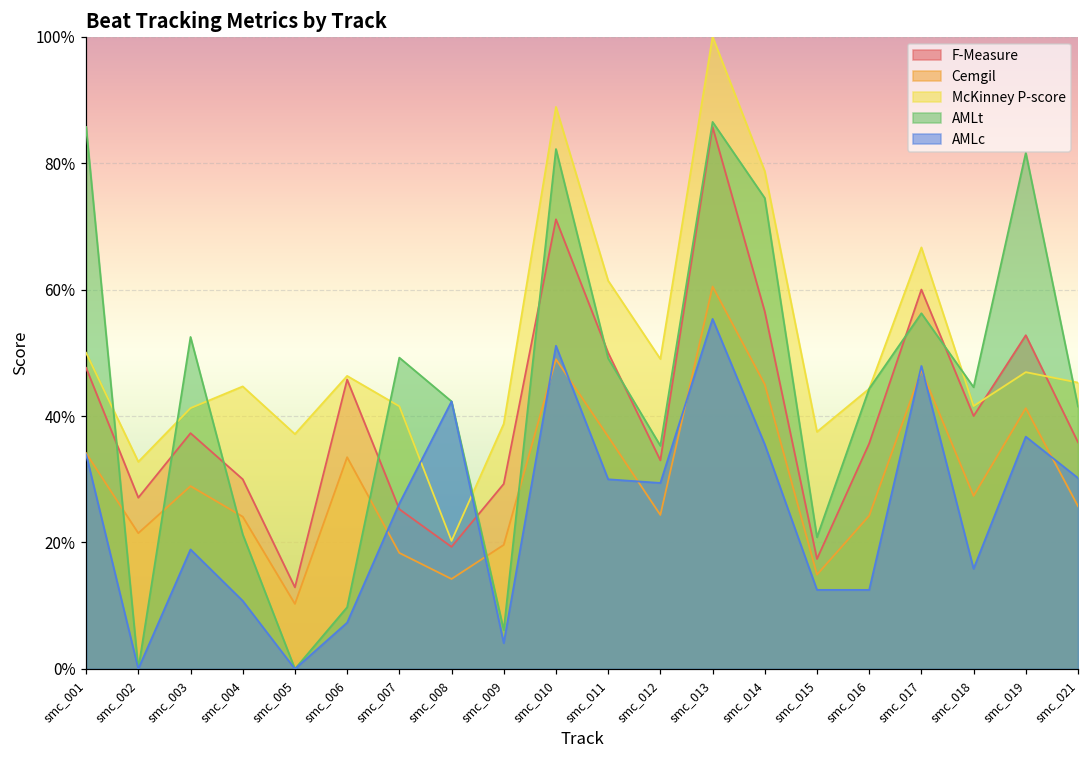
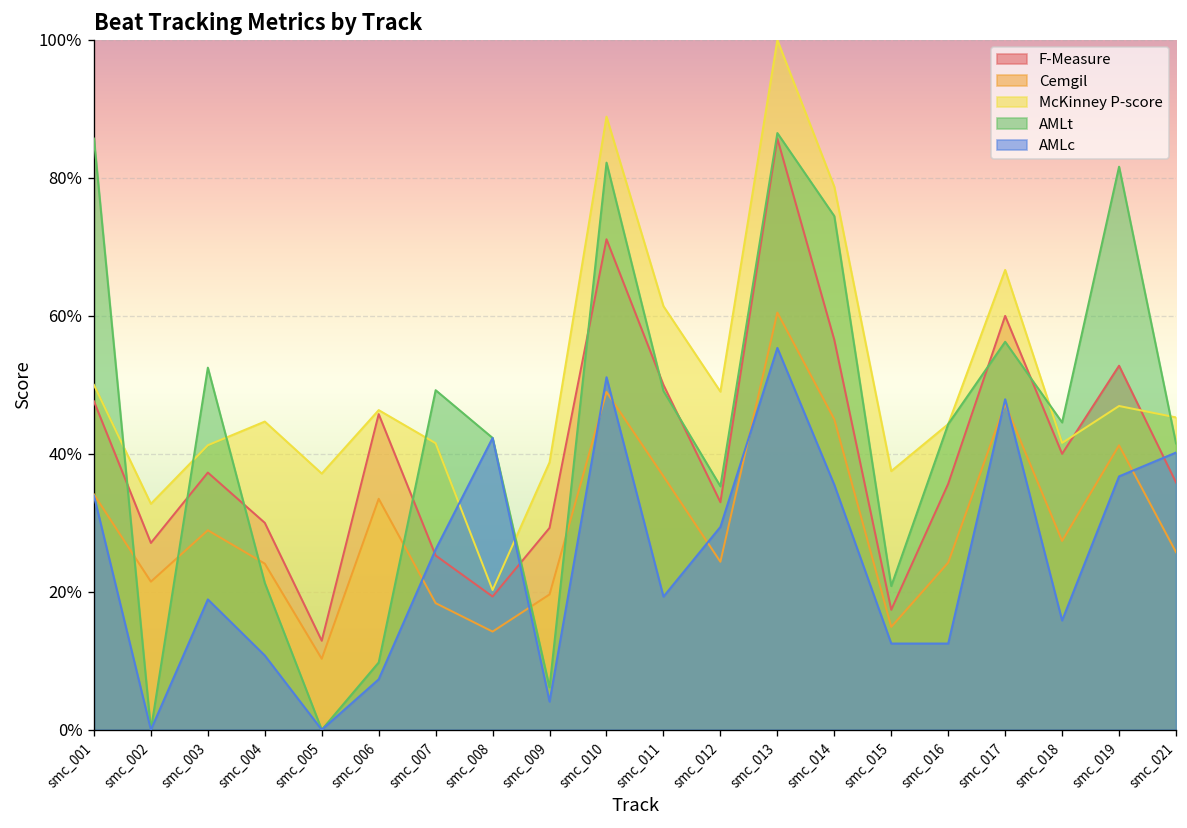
  {
    "F-Measure": {
      "smc_001": "48%",
      "smc_002": "27%",
      "smc_003": "37%",
      "smc_004": "30%",
      "smc_005": "13%",
      "smc_006": "46%",
      "smc_007": "25%",
      "smc_008": "19%",
      "smc_009": "29%",
      "smc_010": "71%",
      "smc_011": "50%",
      "smc_012": "33%",
      "smc_013": "86%",
      "smc_014": "57%",
      "smc_015": "17%",
      "smc_016": "36%",
      "smc_017": "60%",
      "smc_018": "40%",
      "smc_019": "53%",
      "smc_021": "36%"
    },
    "AMLt": {
      "smc_001": "86%",
      "smc_003": "53%",
      "smc_004": "21%",
      "smc_006": "10%",
      "smc_007": "49%",
      "smc_009": "6%",
      "smc_010": "82%",
      "smc_011": "49%",
      "smc_012": "35%",
      "smc_013": "87%",
      "smc_014": "74%",
      "smc_015": "21%",
      "smc_017": "56%",
      "smc_018": "45%",
      "smc_021": "42%"
    },
    "AMLc": {
      "smc_003": "19%",
      "smc_004": "11%",
      "smc_006": "7%",
      "smc_007": "26%",
      "smc_009": "4%",
      "smc_010": "51%",
-     "smc_011": "30%",
+     "smc_011": "19%",
      "smc_012": "29%",
      "smc_013": "55%",
      "smc_014": "36%",
      "smc_015": "13%",
      "smc_016": "13%",
      "smc_017": "48%",
      "smc_018": "16%",
      "smc_019": "37%",
-     "smc_021": "30%"
+     "smc_021": "40%"
    }
  }
